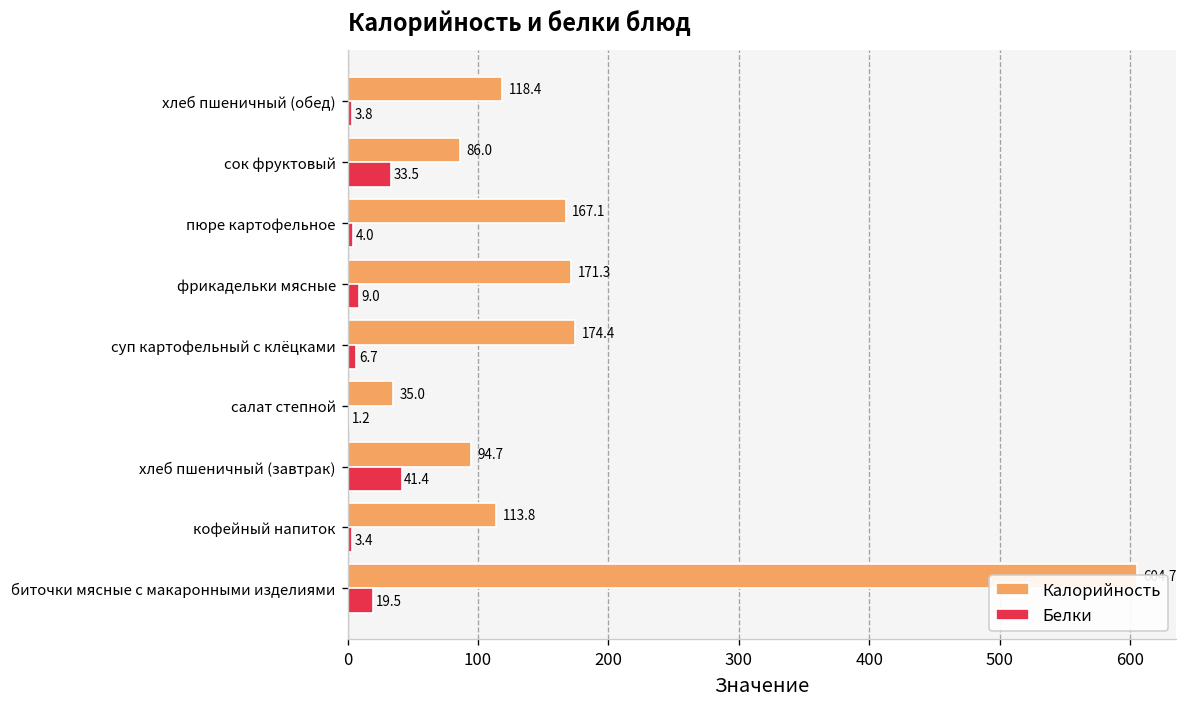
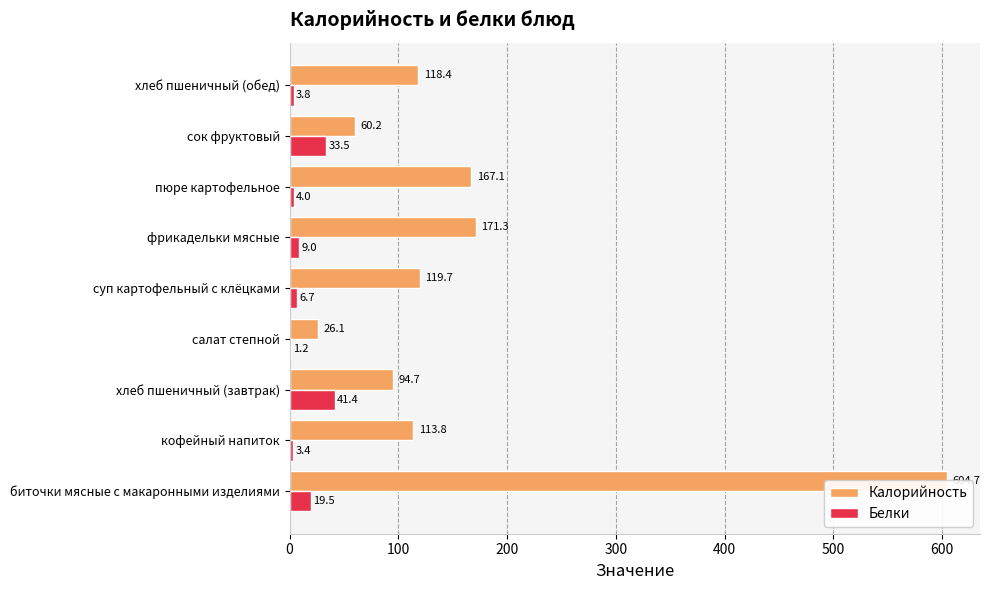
  {
    "Калорийность": {
      "хлеб пшеничный (обед)": 118.4,
-     "сок фруктовый": 86.0,
+     "сок фруктовый": 60.2,
      "пюре картофельное": 167.1,
      "фрикадельки мясные": 171.3,
-     "суп картофельный с клёцками": 174.4,
-     "салат степной": 35.0,
+     "суп картофельный с клёцками": 119.7,
+     "салат степной": 26.1,
      "хлеб пшеничный (завтрак)": 94.7,
      "кофейный напиток": 113.8
    },
    "Белки": {
      "хлеб пшеничный (обед)": 3.8,
      "сок фруктовый": 33.5,
      "пюре картофельное": 4.0,
      "фрикадельки мясные": 9.0,
      "суп картофельный с клёцками": 6.7,
      "салат степной": 1.2,
      "хлеб пшеничный (завтрак)": 41.4,
      "кофейный напиток": 3.4,
      "биточки мясные с макаронными изделиями": 19.5
    }
  }
